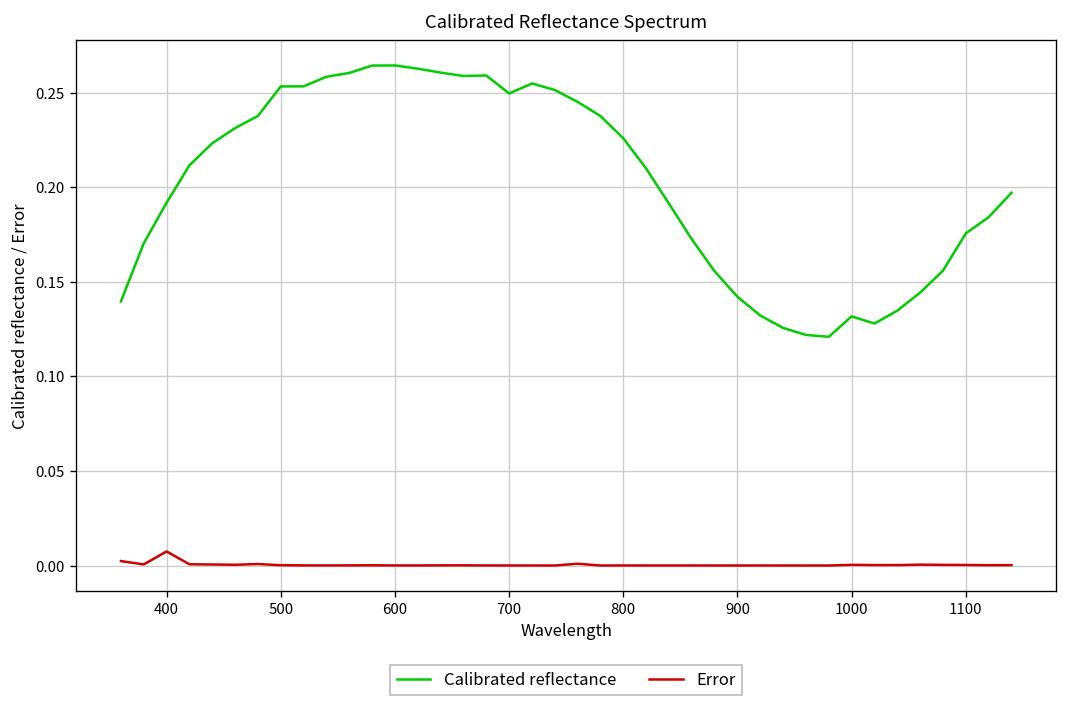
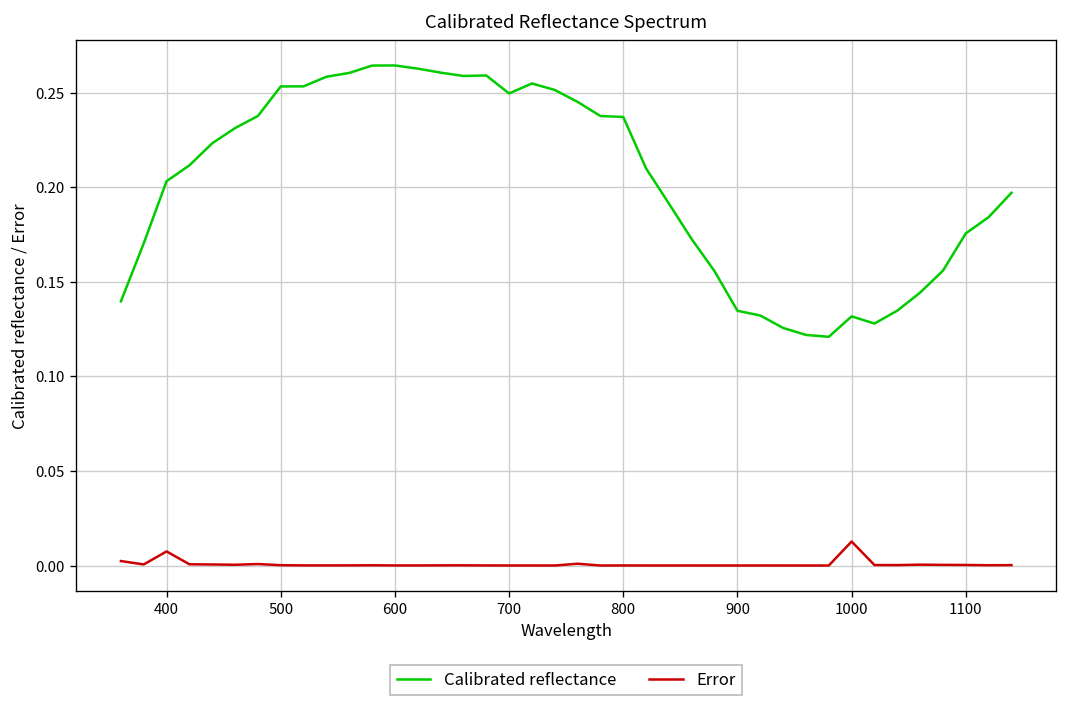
  {
    "Calibrated reflectance": {
-     "400": 0.192,
+     "400": 0.203,
      "500": 0.253,
      "600": 0.264,
      "700": 0.250,
-     "800": 0.226,
-     "900": 0.142,
+     "800": 0.237,
+     "900": 0.135,
      "1000": 0.132,
      "1100": 0.176
    },
    "Error": {
      "400": 0.007,
      "500": 0.000,
      "600": 0.000,
      "700": 0.000,
      "800": 0.000,
      "900": 0.000,
-     "1000": 0.000,
+     "1000": 0.013,
      "1100": 0.000
    }
  }
